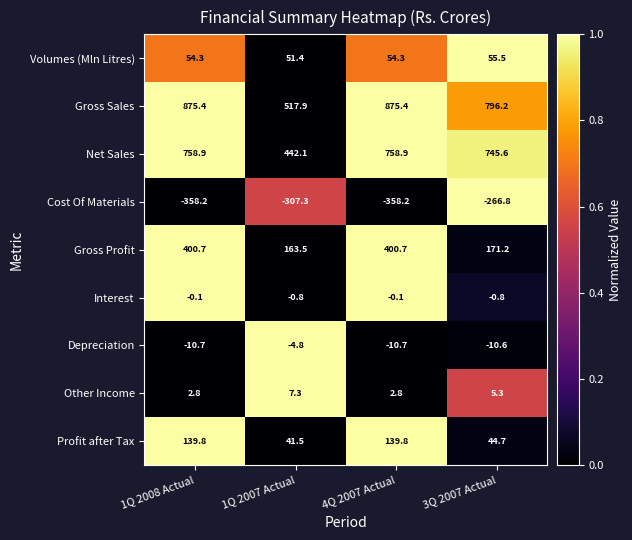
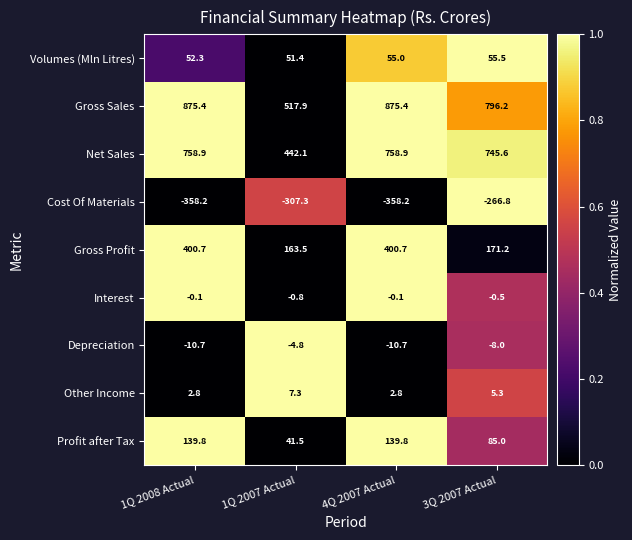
  {
    "Volumes (Mln Litres)": {
-     "1Q 2008 Actual": 54.3,
+     "1Q 2008 Actual": 52.3,
      "1Q 2007 Actual": 51.4,
-     "4Q 2007 Actual": 54.3,
+     "4Q 2007 Actual": 55.0,
      "3Q 2007 Actual": 55.5
    },
    "Gross Sales": {
      "1Q 2008 Actual": 875.4,
      "1Q 2007 Actual": 517.9,
      "4Q 2007 Actual": 875.4,
      "3Q 2007 Actual": 796.2
    },
    "Net Sales": {
      "1Q 2008 Actual": 758.9,
      "1Q 2007 Actual": 442.1,
      "4Q 2007 Actual": 758.9,
      "3Q 2007 Actual": 745.6
    },
    "Cost Of Materials": {
      "1Q 2008 Actual": -358.2,
      "1Q 2007 Actual": -307.3,
      "4Q 2007 Actual": -358.2,
      "3Q 2007 Actual": -266.8
    },
    "Gross Profit": {
      "1Q 2008 Actual": 400.7,
      "1Q 2007 Actual": 163.5,
      "4Q 2007 Actual": 400.7,
      "3Q 2007 Actual": 171.2
    },
    "Interest": {
      "1Q 2008 Actual": -0.1,
      "1Q 2007 Actual": -0.8,
      "4Q 2007 Actual": -0.1,
-     "3Q 2007 Actual": -0.8
+     "3Q 2007 Actual": -0.5
    },
    "Depreciation": {
      "1Q 2008 Actual": -10.7,
      "1Q 2007 Actual": -4.8,
      "4Q 2007 Actual": -10.7,
-     "3Q 2007 Actual": -10.6
+     "3Q 2007 Actual": -8.0
    },
    "Other Income": {
      "1Q 2008 Actual": 2.8,
      "1Q 2007 Actual": 7.3,
      "4Q 2007 Actual": 2.8,
      "3Q 2007 Actual": 5.3
    },
    "Profit after Tax": {
      "1Q 2008 Actual": 139.8,
      "1Q 2007 Actual": 41.5,
      "4Q 2007 Actual": 139.8,
-     "3Q 2007 Actual": 44.7
+     "3Q 2007 Actual": 85.0
    }
  }
